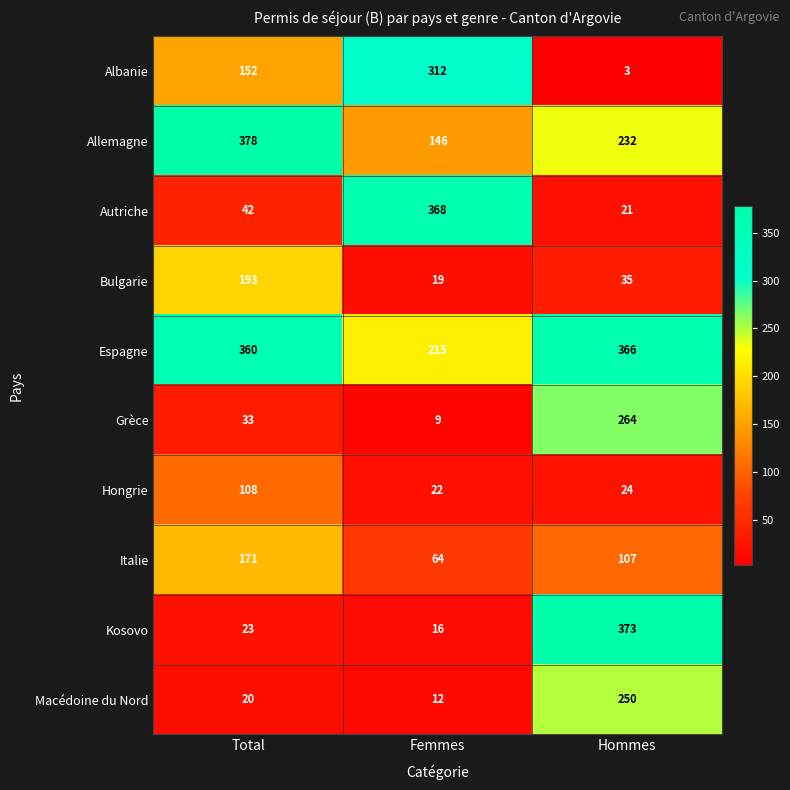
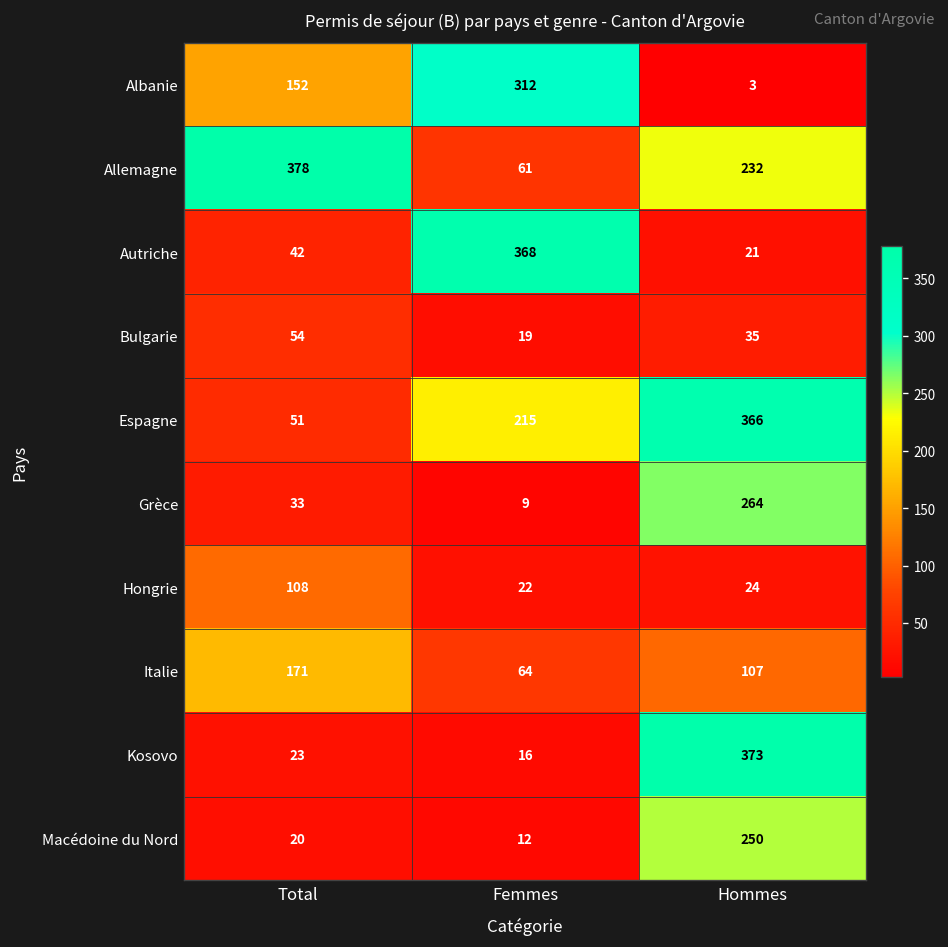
  {
    "Albanie": {
      "Total": 152,
      "Femmes": 312,
      "Hommes": 3
    },
    "Allemagne": {
      "Total": 378,
-     "Femmes": 146,
+     "Femmes": 61,
      "Hommes": 232
    },
    "Autriche": {
      "Total": 42,
      "Femmes": 368,
      "Hommes": 21
    },
    "Bulgarie": {
-     "Total": 193,
+     "Total": 54,
      "Femmes": 19,
      "Hommes": 35
    },
    "Espagne": {
-     "Total": 360,
+     "Total": 51,
      "Femmes": 215,
      "Hommes": 366
    },
    "Grèce": {
      "Total": 33,
      "Femmes": 9,
      "Hommes": 264
    },
    "Hongrie": {
      "Total": 108,
      "Femmes": 22,
      "Hommes": 24
    },
    "Italie": {
      "Total": 171,
      "Femmes": 64,
      "Hommes": 107
    },
    "Kosovo": {
      "Total": 23,
      "Femmes": 16,
      "Hommes": 373
    },
    "Macédoine du Nord": {
      "Total": 20,
      "Femmes": 12,
      "Hommes": 250
    }
  }
